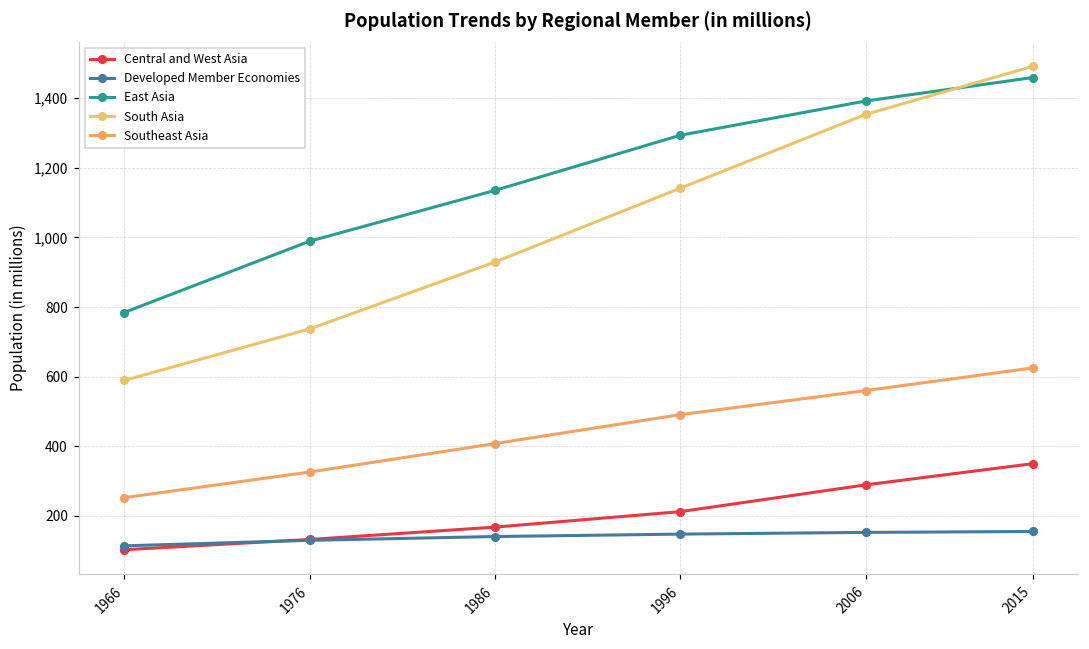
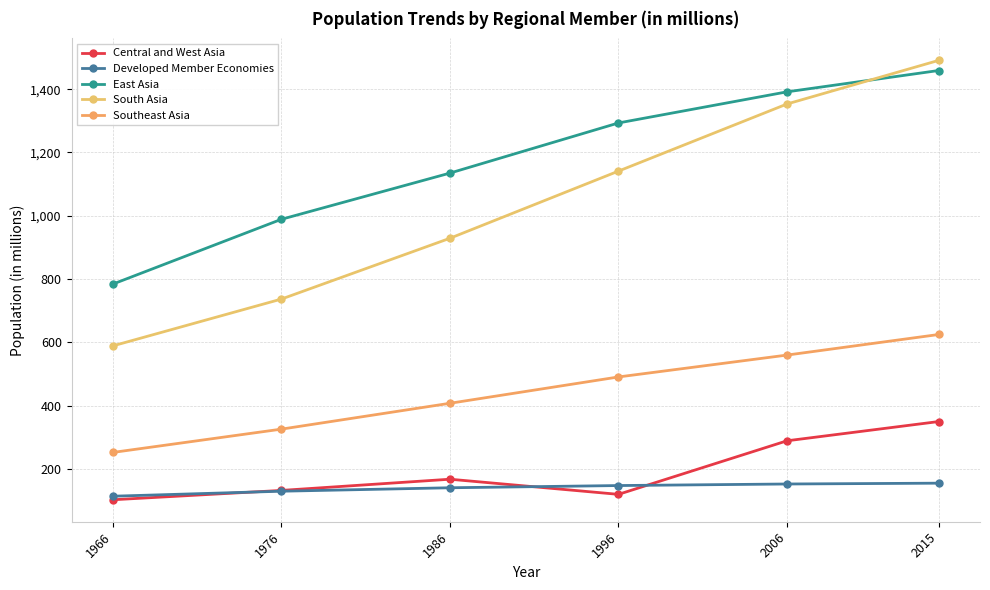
  {
    "Central and West Asia": {
      "1966": 100,
      "1986": 170,
-     "1996": 210,
+     "1996": 120,
      "2006": 290,
      "2015": 350
    }
  }
